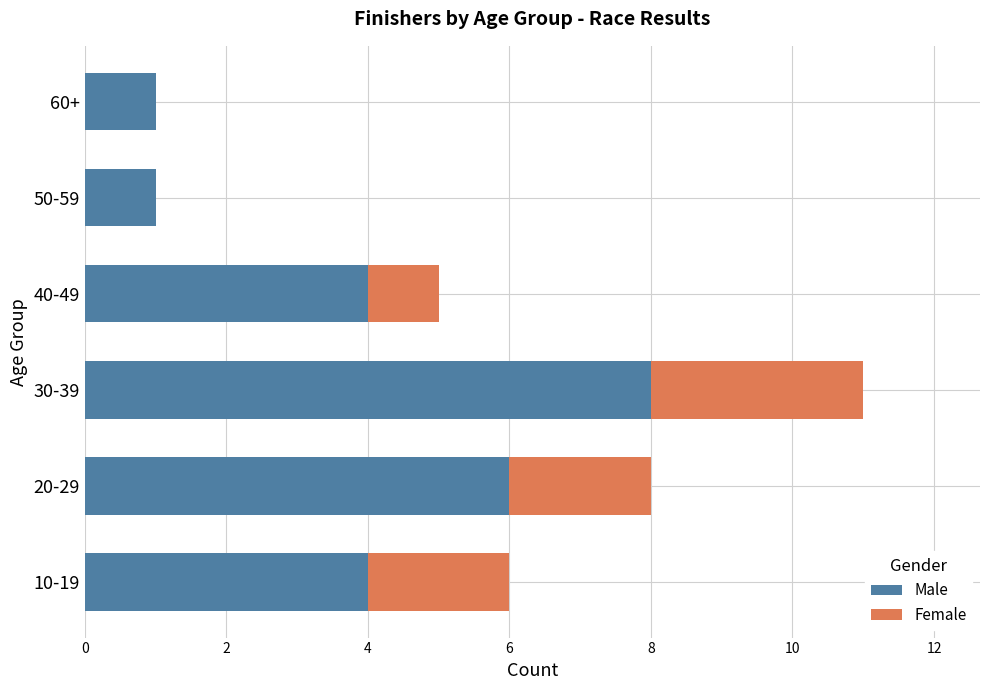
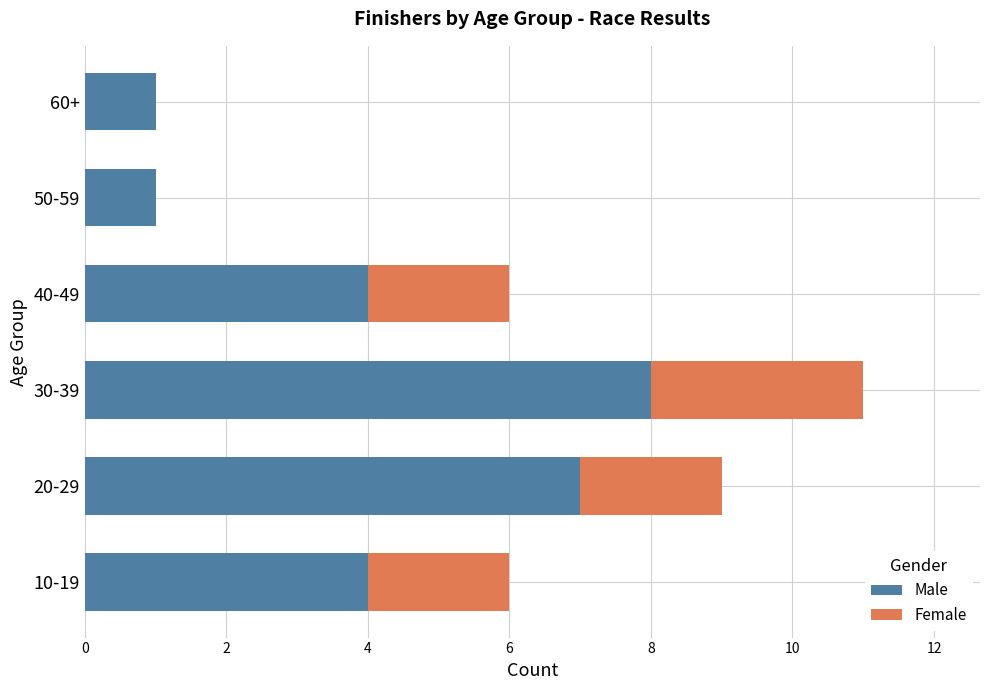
  {
    "Male": {
      "60+": 1,
      "50-59": 1,
      "40-49": 4,
      "30-39": 8,
-     "20-29": 6,
+     "20-29": 7,
      "10-19": 4
    },
    "Female": {
-     "40-49": 1
+     "40-49": 2
    }
  }
